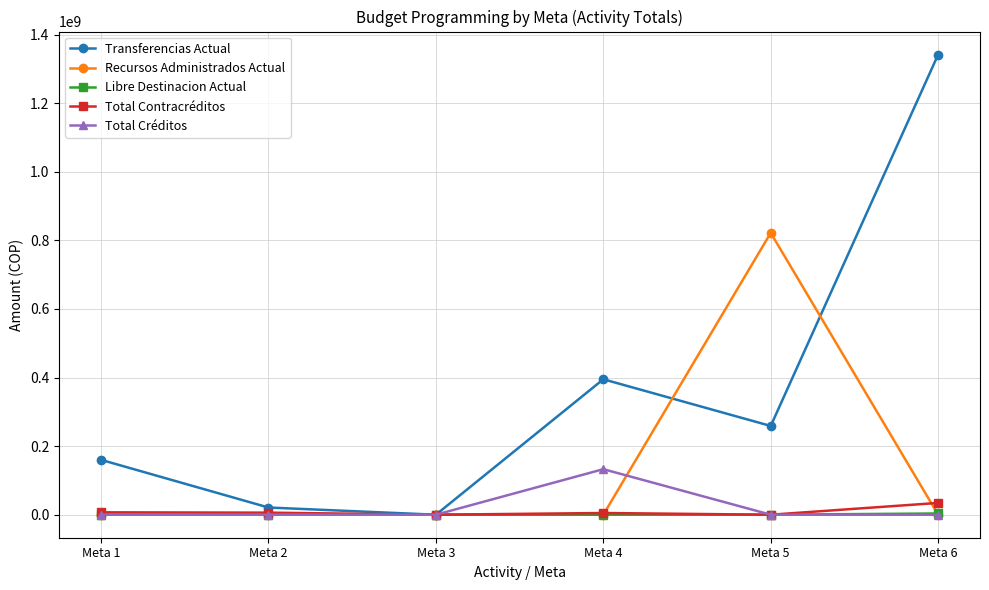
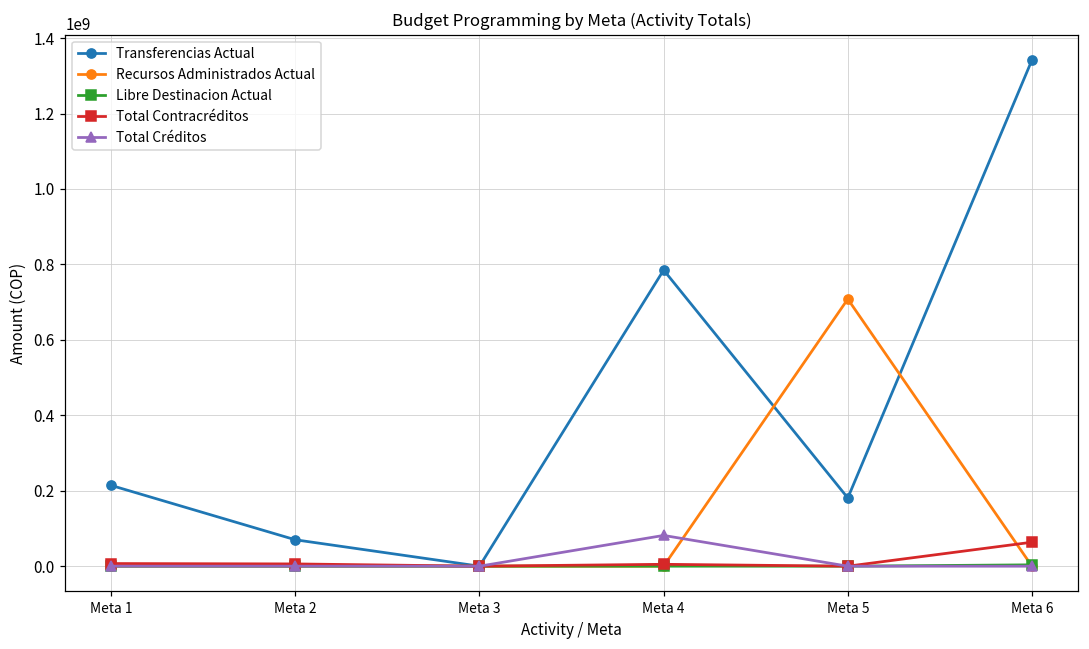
  {
    "Transferencias Actual": {
-     "Meta 1": 160000000,
-     "Meta 2": 20000000,
-     "Meta 4": 390000000,
-     "Meta 5": 260000000,
+     "Meta 1": 210000000,
+     "Meta 2": 70000000,
+     "Meta 4": 790000000,
+     "Meta 5": 180000000,
      "Meta 6": 1340000000
    },
    "Recursos Administrados Actual": {
-     "Meta 5": 820000000
+     "Meta 5": 710000000
    },
    "Total Contracréditos": {
-     "Meta 6": 30000000
+     "Meta 6": 60000000
    },
    "Total Créditos": {
-     "Meta 4": 130000000
+     "Meta 4": 80000000
    }
  }
